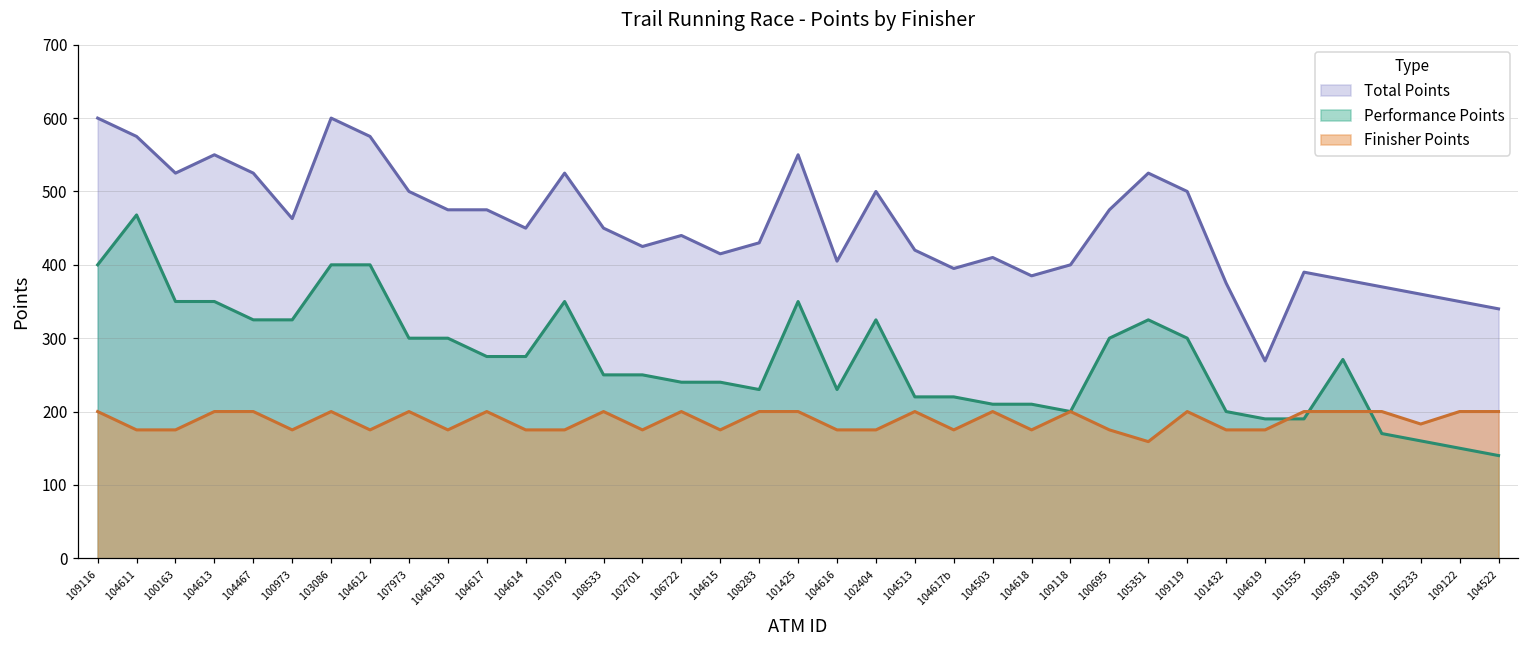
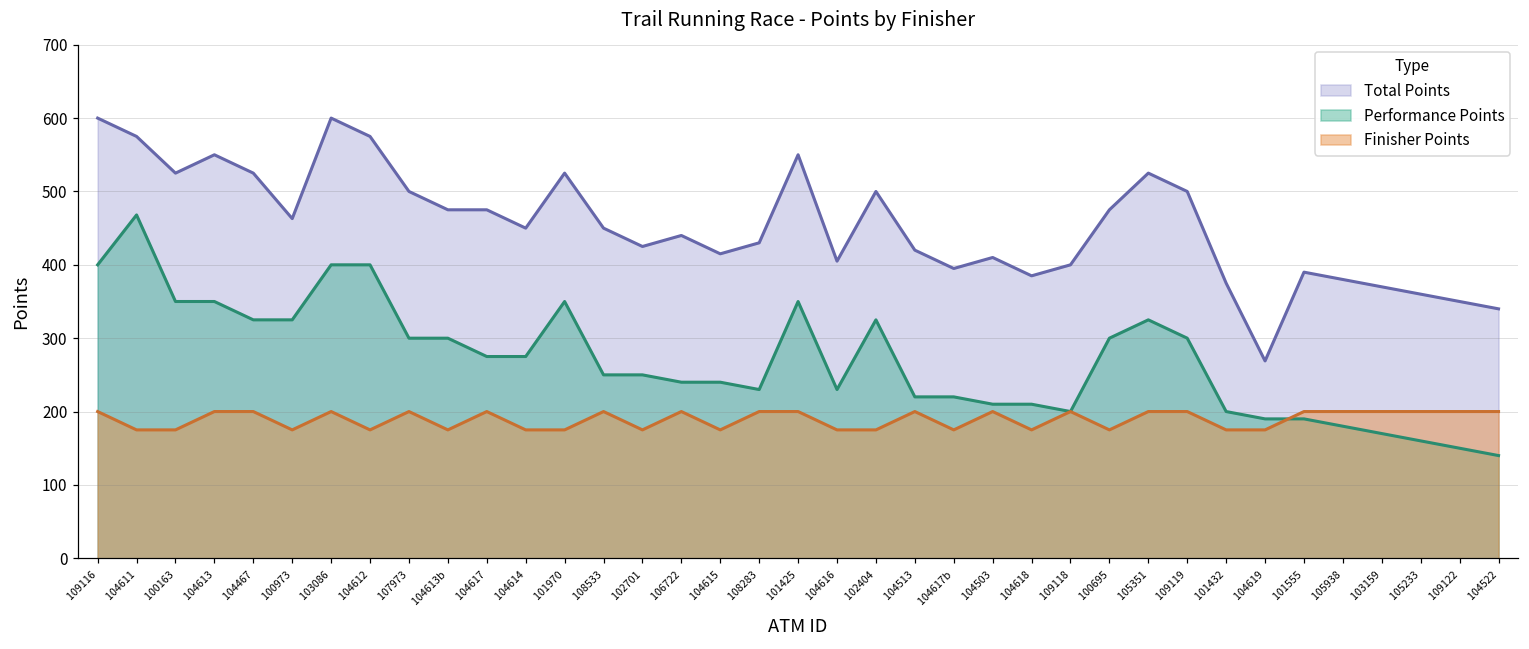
  {
    "Total Points": {
      "109116": 600,
      "104611": 580,
      "100163": 530,
      "104613": 550,
      "104467": 530,
      "100973": 460,
      "103086": 600,
      "104612": 580,
      "107973": 500,
      "104613b": 480,
      "104617": 480,
      "104614": 450,
      "101970": 530,
      "108533": 450,
      "102701": 430,
      "106722": 440,
      "104615": 420,
      "108283": 430,
      "101425": 550,
      "104616": 410,
      "102404": 500,
      "104513": 420,
      "104617b": 400,
      "104503": 410,
      "104618": 390,
      "109118": 400,
      "100695": 480,
      "105351": 530,
      "109119": 500,
      "101432": 380,
      "104619": 270,
      "101555": 390,
      "105938": 380,
      "103159": 370,
      "105233": 360,
      "109122": 350,
      "104522": 340
    },
    "Performance Points": {
      "109116": 400,
      "104611": 470,
      "100163": 350,
      "104613": 350,
      "104467": 330,
      "100973": 330,
      "103086": 400,
      "104612": 400,
      "107973": 300,
      "104613b": 300,
      "104617": 280,
      "104614": 280,
      "101970": 350,
      "108533": 250,
      "102701": 250,
      "106722": 240,
      "104615": 240,
      "108283": 230,
      "101425": 350,
      "104616": 230,
      "102404": 330,
      "104513": 220,
      "104617b": 220,
      "104503": 210,
      "104618": 210,
      "100695": 300,
      "105351": 330,
      "109119": 300,
      "101432": 200,
      "104619": 190,
      "101555": 190,
-     "105938": 270,
+     "105938": 180,
      "103159": 170,
      "105233": 160,
      "109122": 150,
      "104522": 140
    },
    "Finisher Points": {
      "109116": 200,
      "104611": 180,
      "100163": 180,
      "104613": 200,
      "104467": 200,
      "100973": 180,
      "103086": 200,
      "104612": 180,
      "107973": 200,
      "104613b": 180,
      "104617": 200,
      "104614": 180,
      "101970": 180,
      "108533": 200,
      "102701": 180,
      "106722": 200,
      "104615": 180,
      "108283": 200,
      "101425": 200,
      "104616": 180,
      "102404": 180,
      "104513": 200,
      "104617b": 180,
      "104503": 200,
      "104618": 180,
      "100695": 180,
-     "105351": 160,
+     "105351": 200,
      "109119": 200,
      "101432": 180,
      "104619": 180,
      "101555": 200,
      "105938": 200,
      "103159": 200,
-     "105233": 180,
+     "105233": 200,
      "109122": 200,
      "104522": 200
    }
  }
